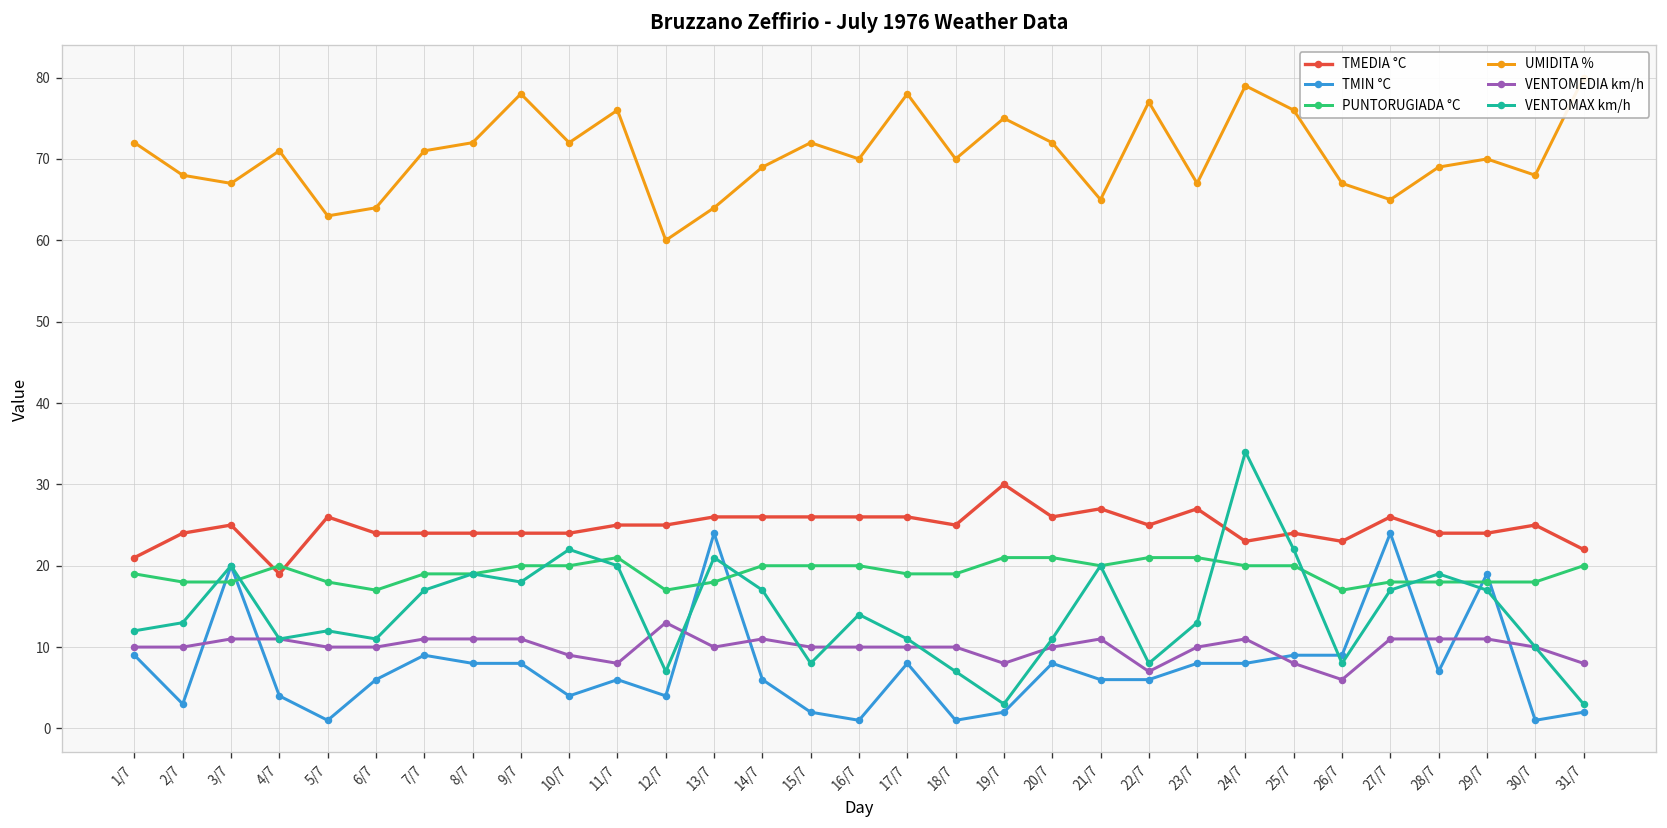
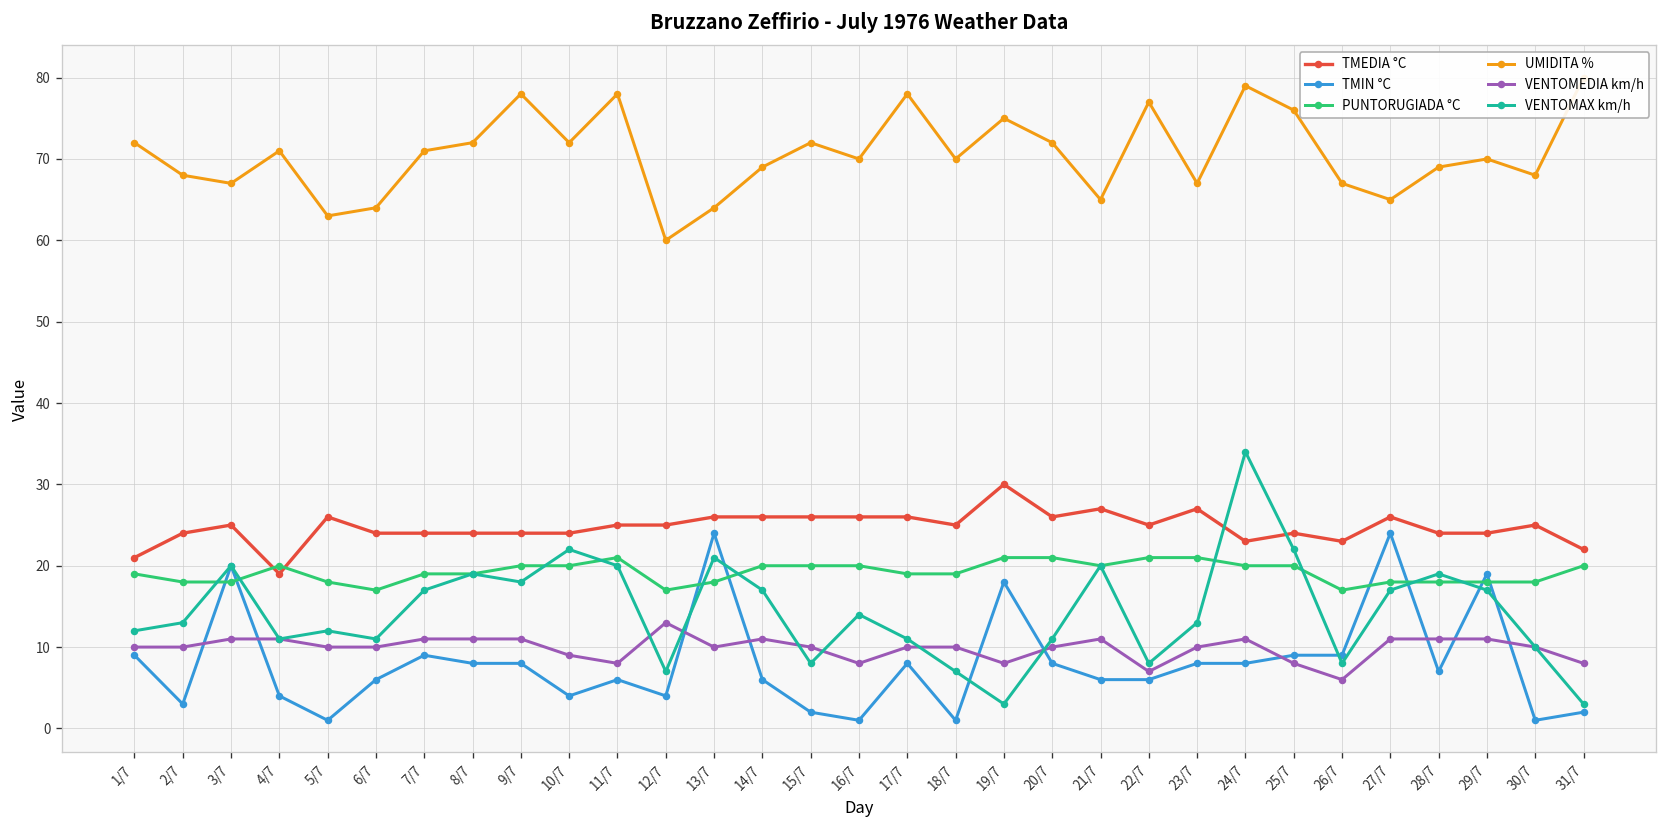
  {
    "TMEDIA °C": {
      "1/7": 21,
      "2/7": 24,
      "3/7": 25,
      "4/7": 19,
      "5/7": 26,
      "6/7": 24,
      "7/7": 24,
      "8/7": 24,
      "9/7": 24,
      "10/7": 24,
      "11/7": 25,
      "12/7": 25,
      "13/7": 26,
      "14/7": 26,
      "15/7": 26,
      "16/7": 26,
      "17/7": 26,
      "18/7": 25,
      "19/7": 30,
      "20/7": 26,
      "21/7": 27,
      "22/7": 25,
      "23/7": 27,
      "24/7": 23,
      "25/7": 24,
      "26/7": 23,
      "27/7": 26,
      "28/7": 24,
      "29/7": 24,
      "30/7": 25,
      "31/7": 22
    },
    "TMIN °C": {
      "1/7": 9,
      "2/7": 3,
      "4/7": 4,
      "5/7": 1,
      "6/7": 6,
      "7/7": 9,
      "8/7": 8,
      "9/7": 8,
      "10/7": 4,
      "11/7": 6,
      "12/7": 4,
      "13/7": 24,
      "14/7": 6,
      "15/7": 2,
      "16/7": 1,
      "17/7": 8,
      "18/7": 1,
-     "19/7": 2,
+     "19/7": 18,
      "20/7": 8,
      "21/7": 6,
      "22/7": 6,
      "23/7": 8,
      "24/7": 8,
      "25/7": 9,
      "26/7": 9,
      "27/7": 24,
      "28/7": 7,
      "29/7": 19,
      "30/7": 1,
      "31/7": 2
    },
    "UMIDITA %": {
      "1/7": 72,
      "2/7": 68,
      "3/7": 67,
      "4/7": 71,
      "5/7": 63,
      "6/7": 64,
      "7/7": 71,
      "8/7": 72,
      "9/7": 78,
      "10/7": 72,
-     "11/7": 76,
+     "11/7": 78,
      "12/7": 60,
      "13/7": 64,
      "14/7": 69,
      "15/7": 72,
      "16/7": 70,
      "17/7": 78,
      "18/7": 70,
      "19/7": 75,
      "20/7": 72,
      "21/7": 65,
      "22/7": 77,
      "23/7": 67,
      "24/7": 79,
      "25/7": 76,
      "26/7": 67,
      "27/7": 65,
      "28/7": 69,
      "29/7": 70,
      "30/7": 68
    },
    "VENTOMEDIA km/h": {
      "1/7": 10,
      "2/7": 10,
      "3/7": 11,
      "5/7": 10,
      "6/7": 10,
      "7/7": 11,
      "8/7": 11,
      "9/7": 11,
      "10/7": 9,
      "11/7": 8,
      "12/7": 13,
      "13/7": 10,
      "14/7": 11,
      "15/7": 10,
-     "16/7": 10,
+     "16/7": 8,
      "17/7": 10,
      "18/7": 10,
      "19/7": 8,
      "20/7": 10,
      "21/7": 11,
      "22/7": 7,
      "23/7": 10,
      "24/7": 11,
      "25/7": 8,
      "26/7": 6,
      "27/7": 11,
      "28/7": 11,
      "29/7": 11,
      "31/7": 8
    }
  }
